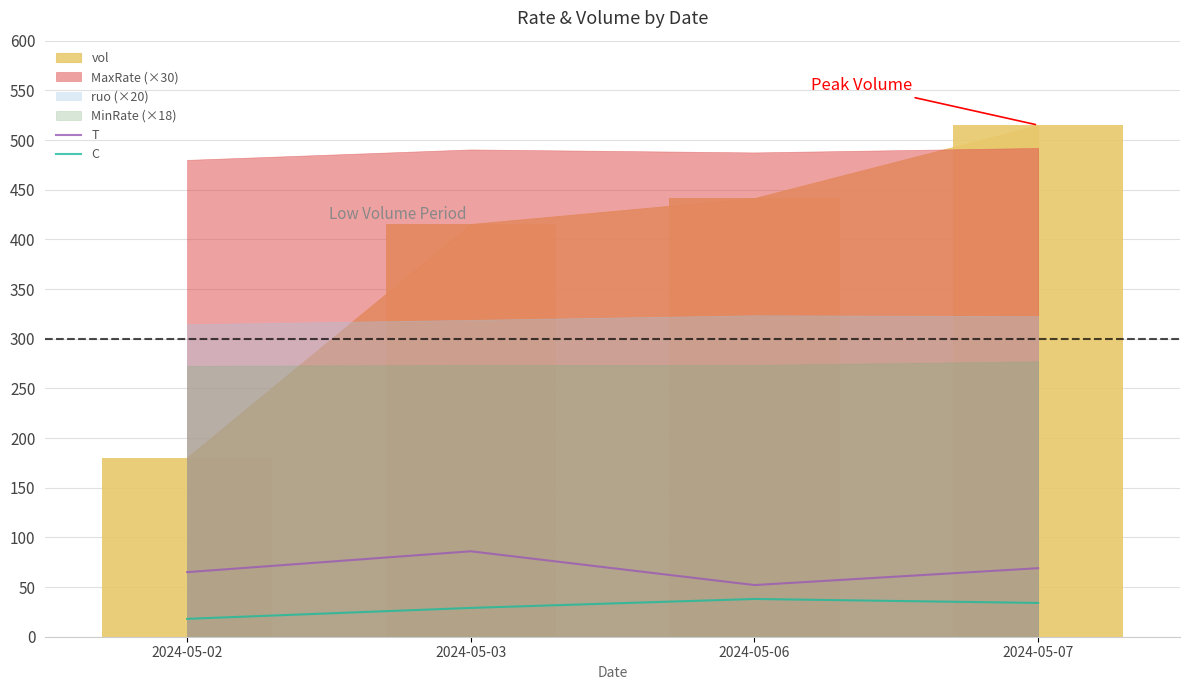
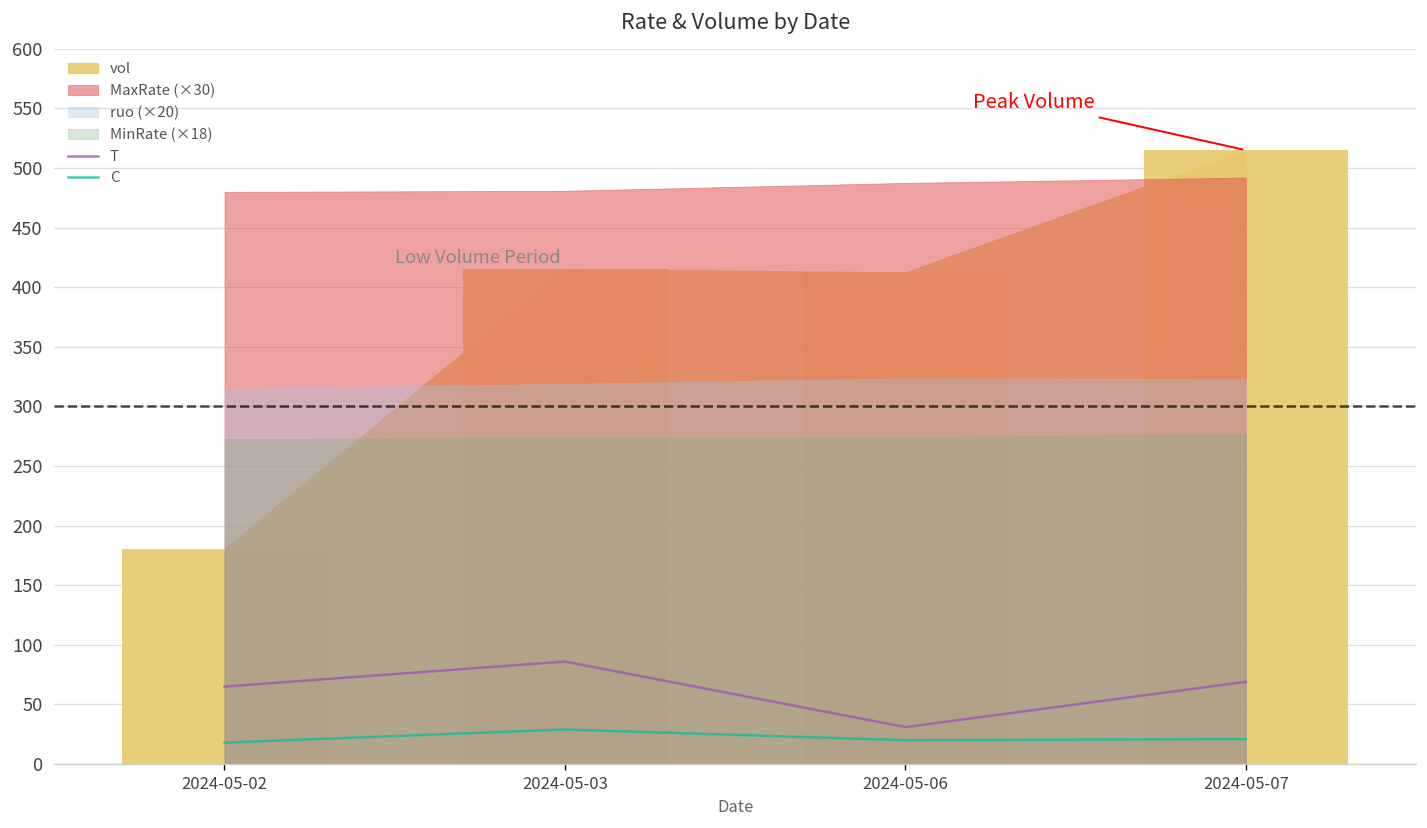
  {
    "T": {
      "2024-05-02": 70,
      "2024-05-03": 90,
-     "2024-05-06": 50,
+     "2024-05-06": 30,
      "2024-05-07": 70
    },
    "vol": {
      "2024-05-02": 180,
      "2024-05-03": 420,
-     "2024-05-06": 440,
+     "2024-05-06": 410,
      "2024-05-07": 510
    },
    "C": {
      "2024-05-02": 20,
      "2024-05-03": 30,
-     "2024-05-06": 40,
-     "2024-05-07": 30
+     "2024-05-06": 20,
+     "2024-05-07": 20
    },
    "MaxRate (×30)": {
      "2024-05-02": 480,
-     "2024-05-03": 490,
+     "2024-05-03": 480,
      "2024-05-06": 490,
      "2024-05-07": 490
    }
  }
